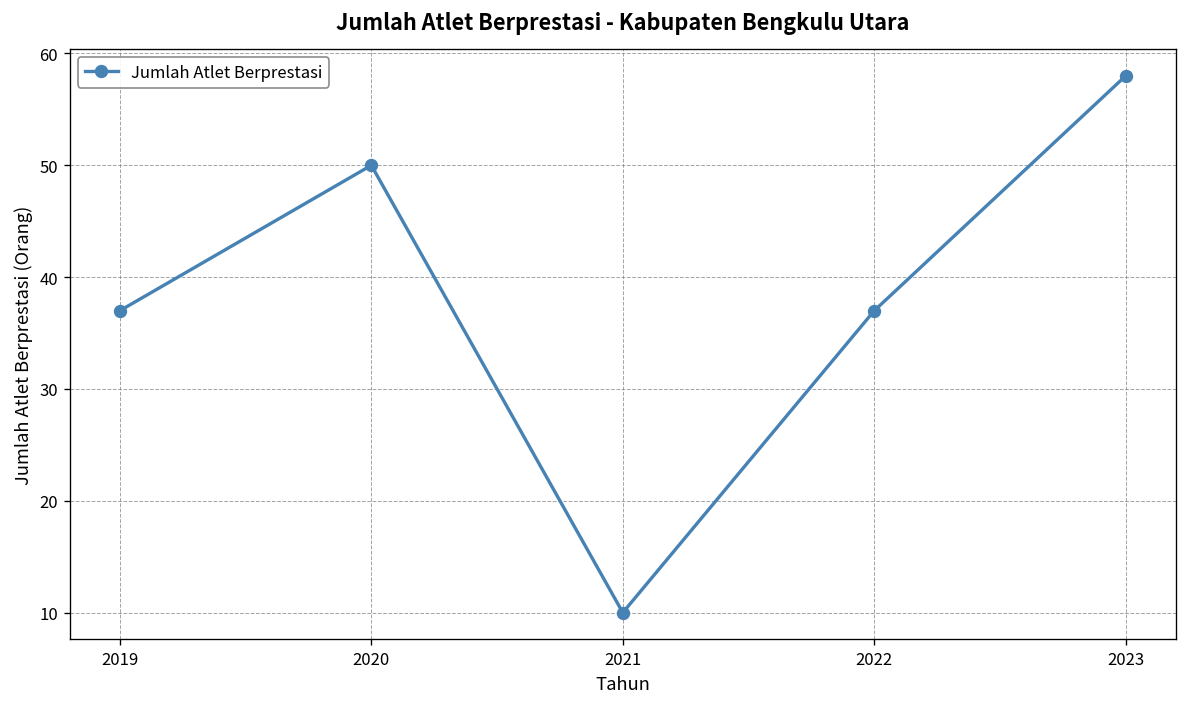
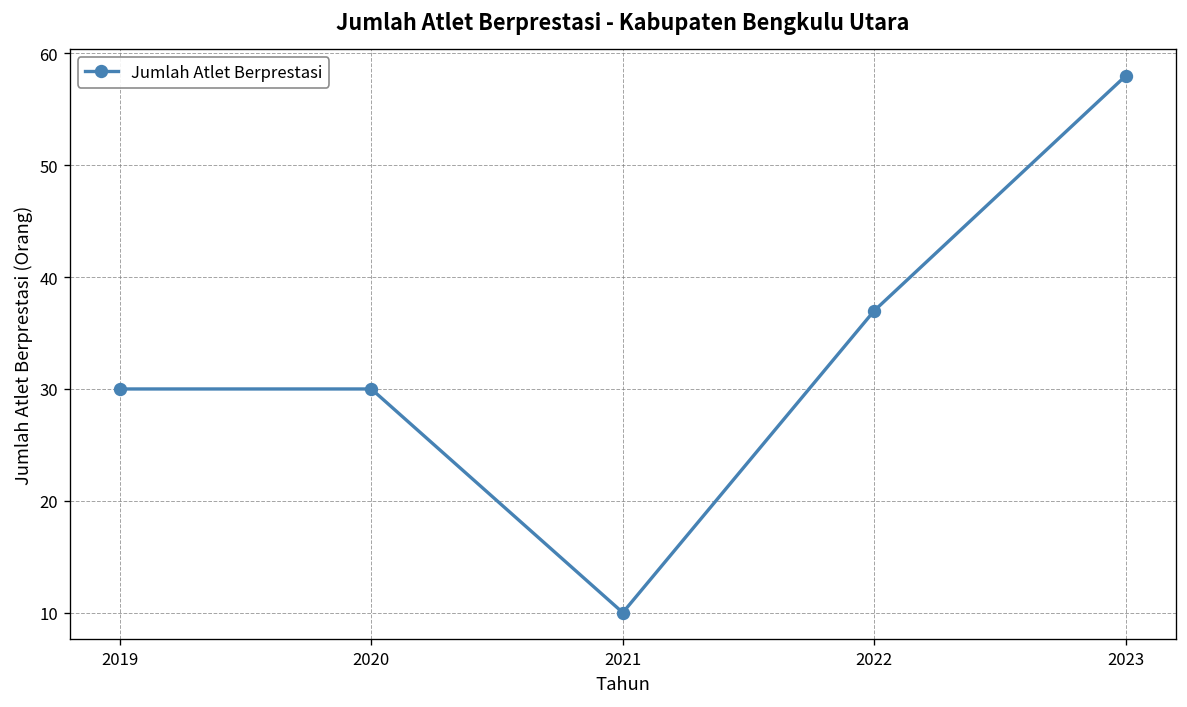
  {
-   "2019": 37,
-   "2020": 50,
+   "2019": 30,
+   "2020": 30,
    "2021": 10,
    "2022": 37,
    "2023": 58
  }
